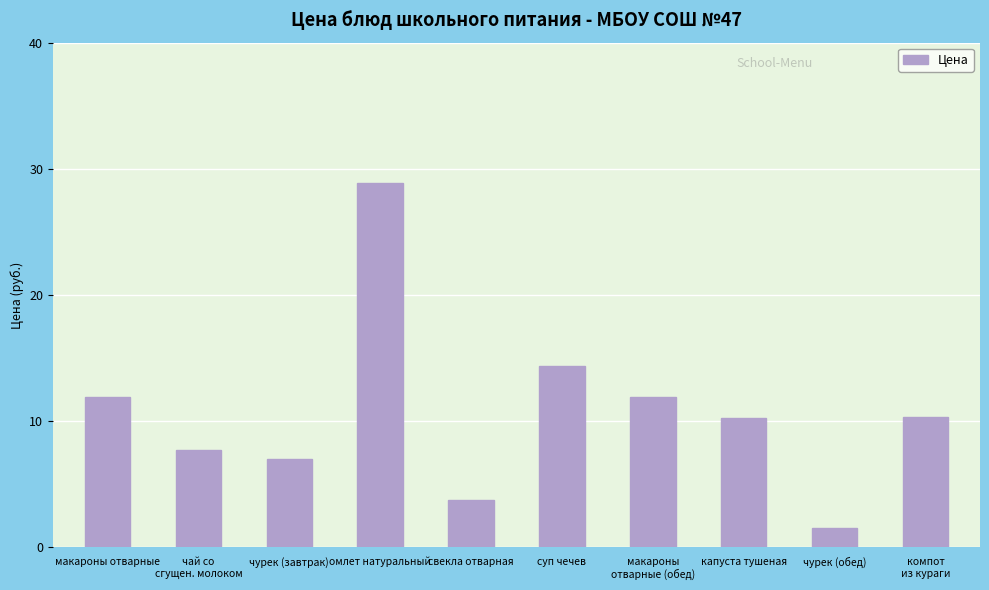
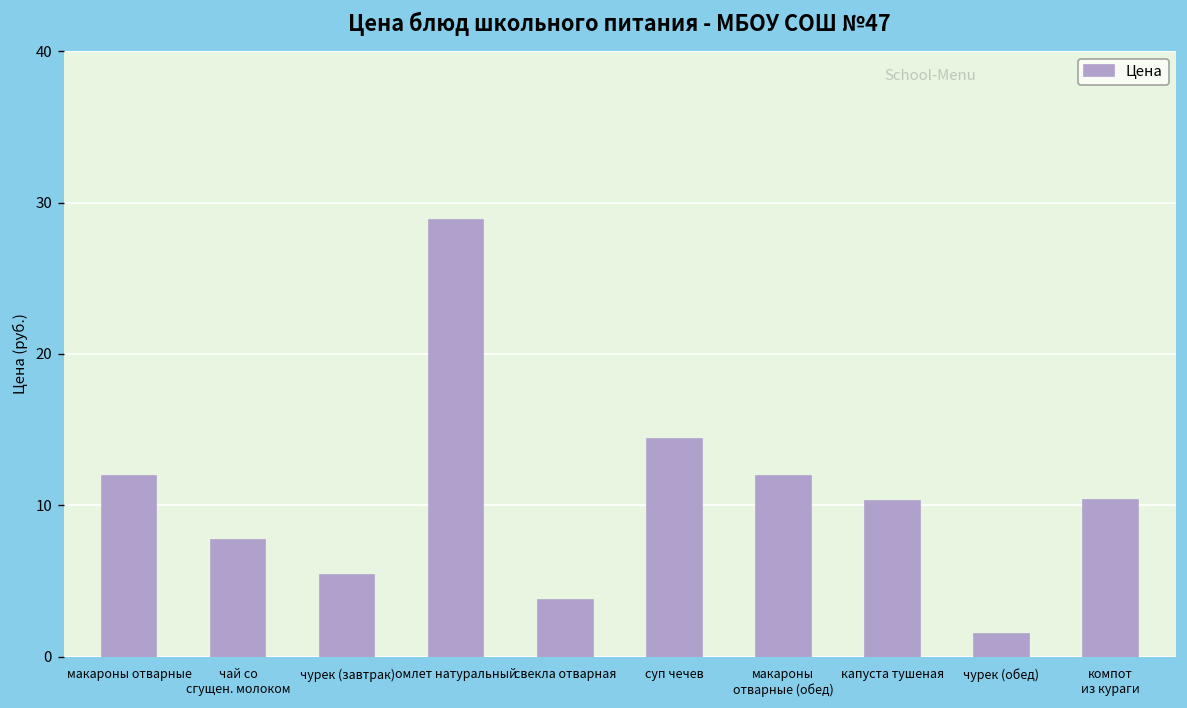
  {
    "макароны отварные": 11.9,
    "чай со сгущен. молоком": 7.7,
-   "чурек (завтрак)": 7.0,
+   "чурек (завтрак)": 5.4,
    "омлет натуральный": 28.9,
    "свекла отварная": 3.7,
    "суп чечев": 14.4,
    "макароны отварные (обед)": 11.9,
    "капуста тушеная": 10.3,
    "чурек (обед)": 1.5,
    "компот из кураги": 10.4
  }
